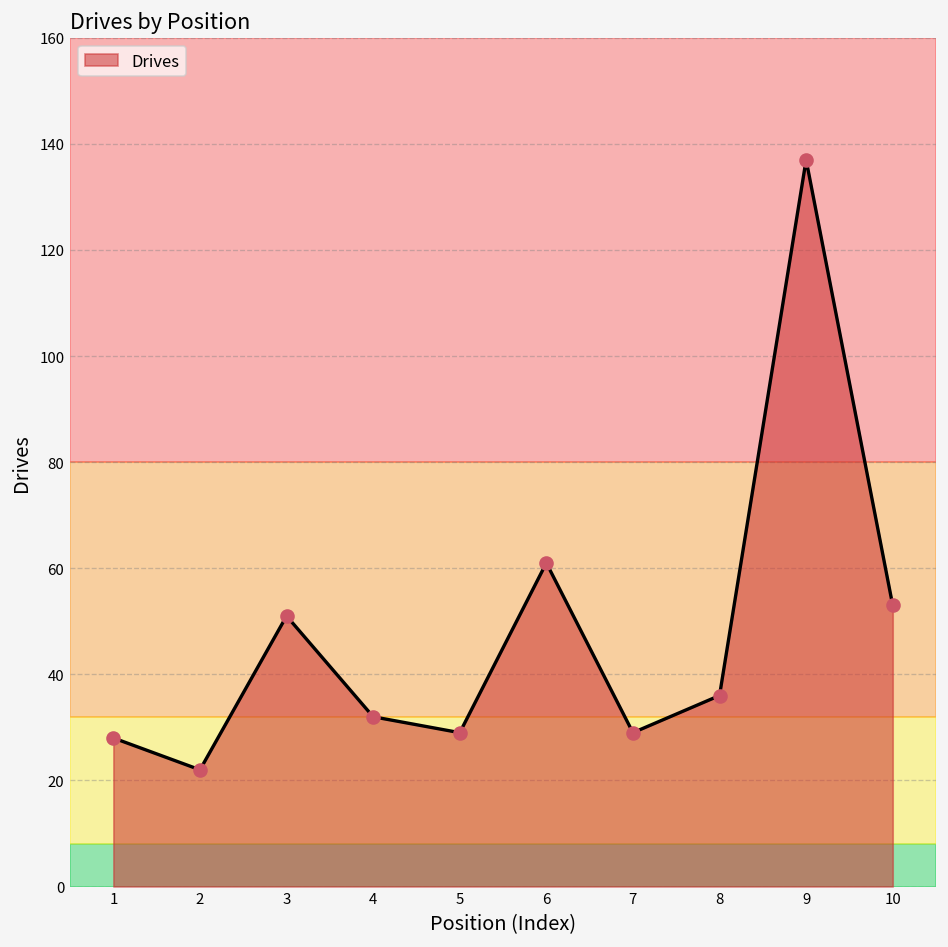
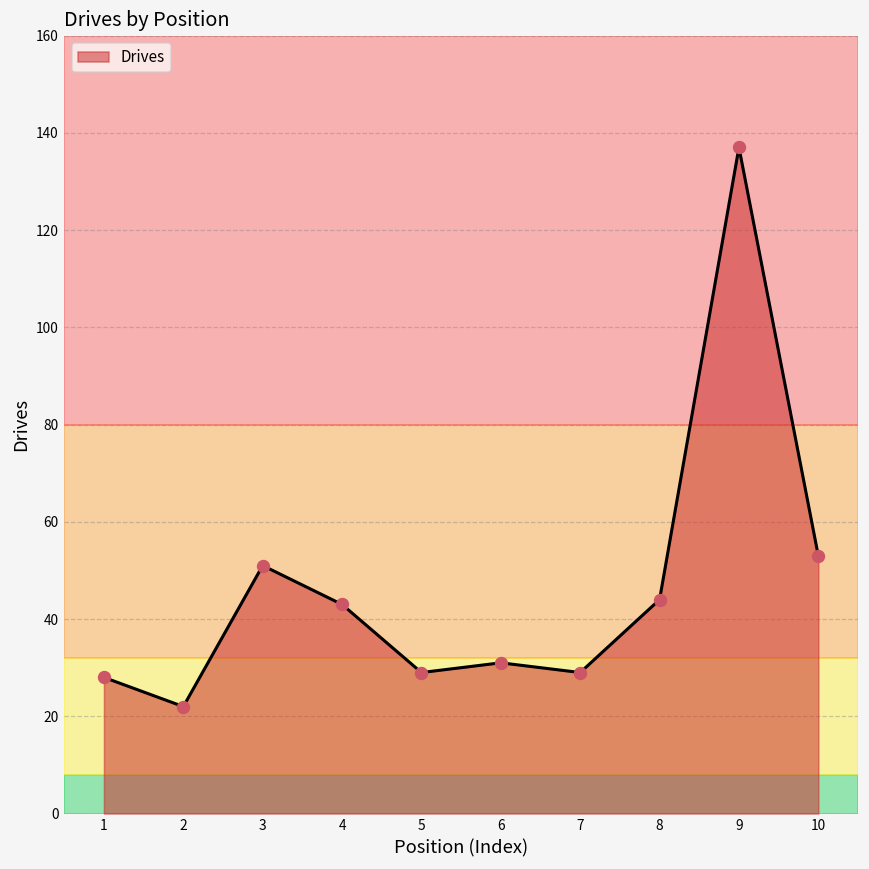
  {
    "1": 28,
    "2": 22,
    "3": 51,
-   "4": 32,
+   "4": 43,
    "5": 29,
-   "6": 61,
+   "6": 31,
    "7": 29,
-   "8": 36,
+   "8": 44,
    "9": 137,
    "10": 53
  }
